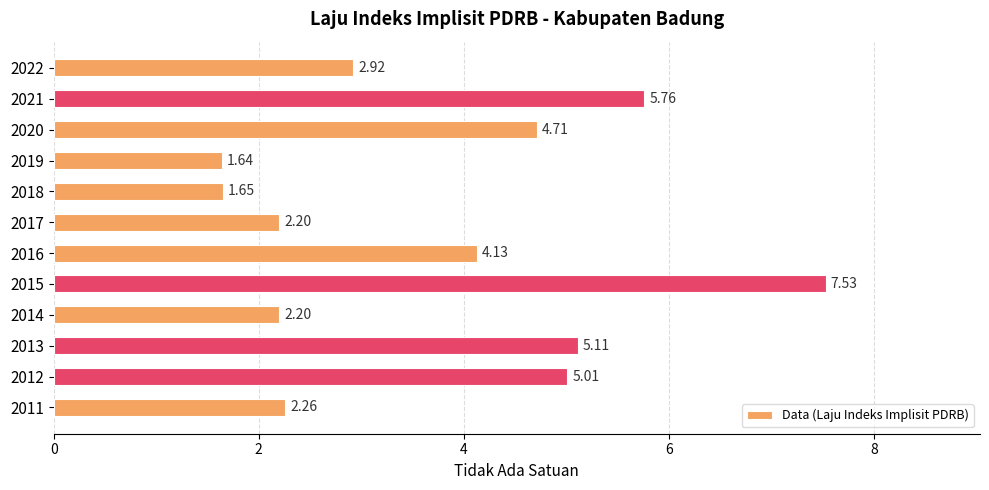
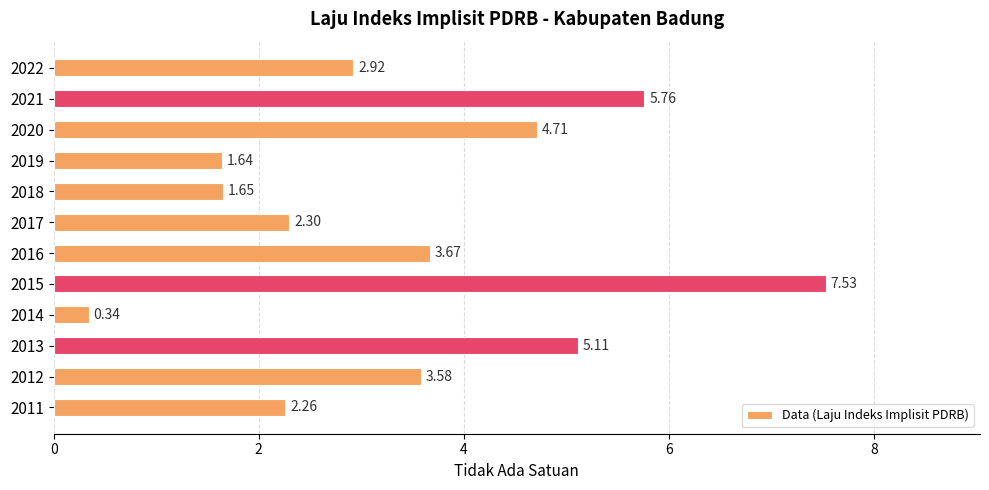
  {
    "2022": 2.92,
    "2021": 5.76,
    "2020": 4.71,
    "2019": 1.64,
    "2018": 1.65,
-   "2017": 2.20,
-   "2016": 4.13,
+   "2017": 2.30,
+   "2016": 3.67,
    "2015": 7.53,
-   "2014": 2.20,
+   "2014": 0.34,
    "2013": 5.11,
-   "2012": 5.01,
+   "2012": 3.58,
    "2011": 2.26
  }
